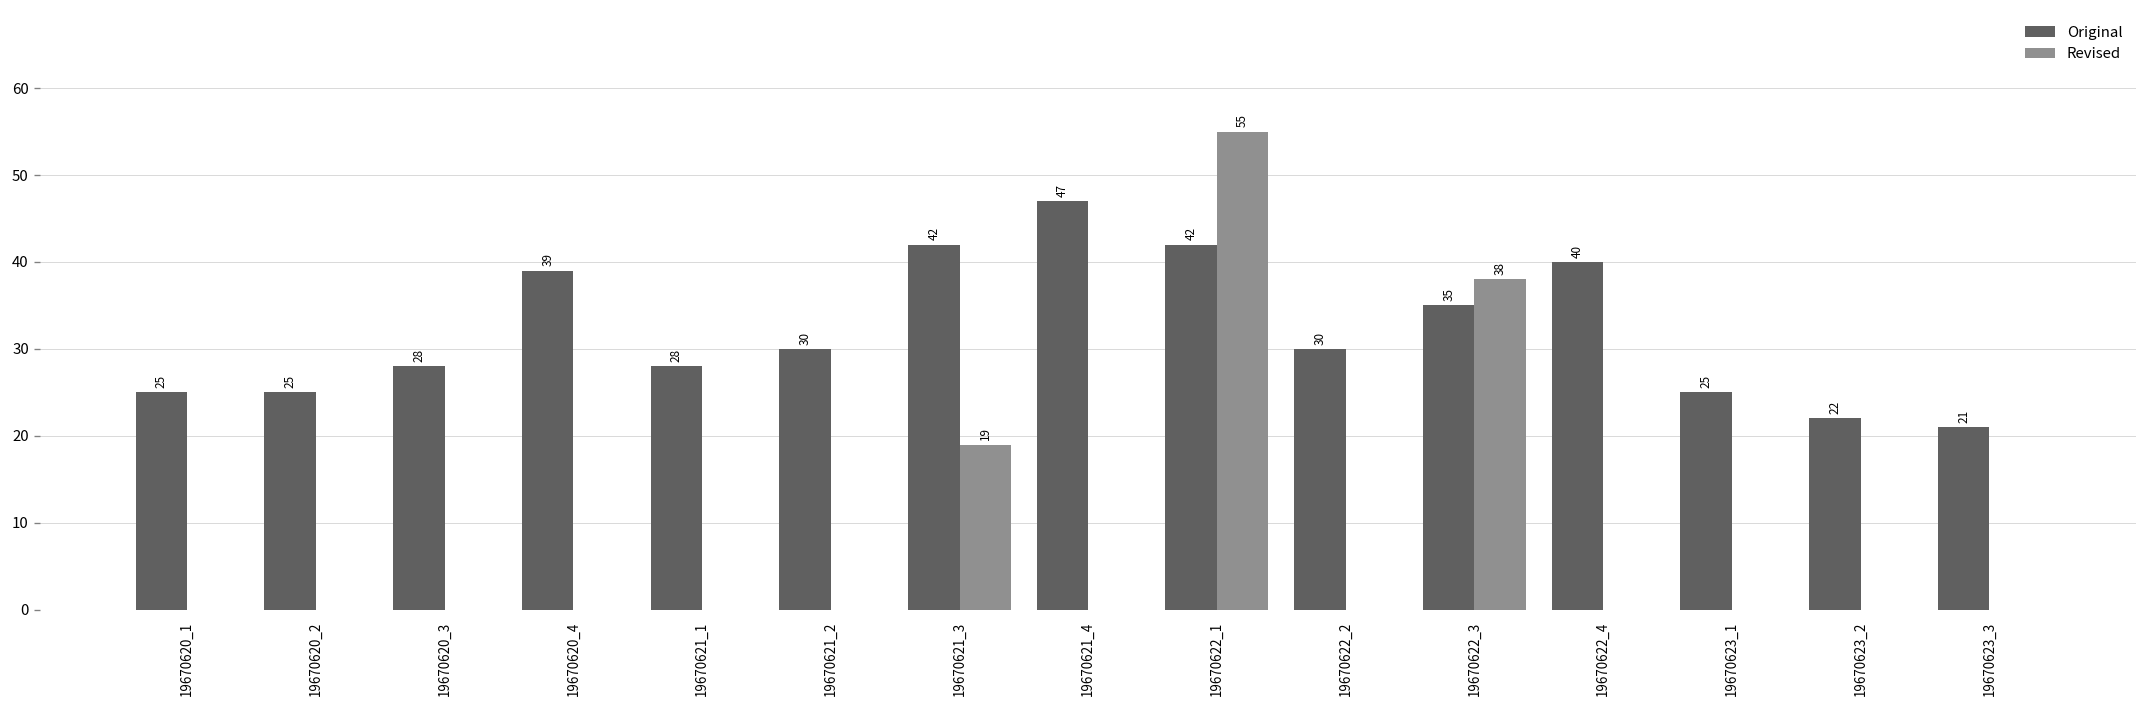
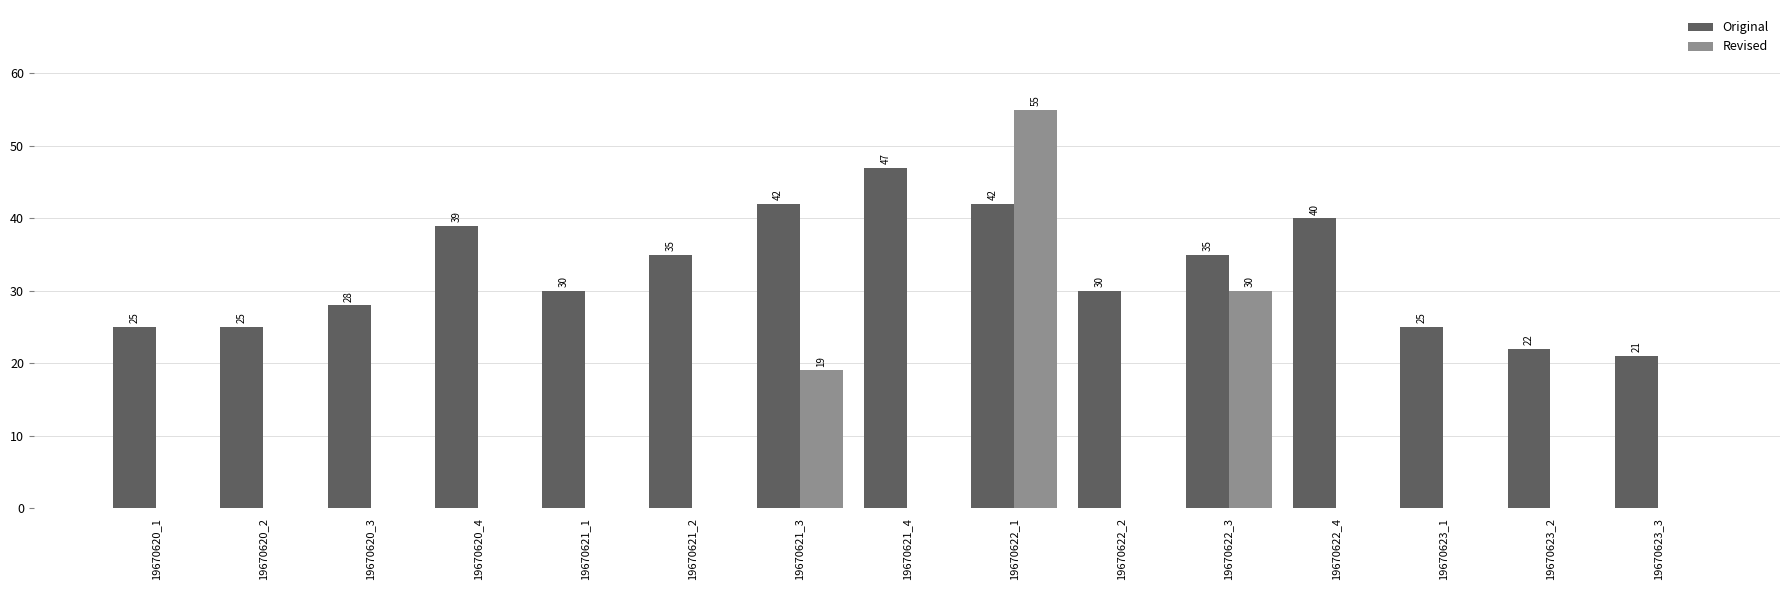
  {
    "Original": {
      "19670620_1": 25,
      "19670620_2": 25,
      "19670620_3": 28,
      "19670620_4": 39,
-     "19670621_1": 28,
-     "19670621_2": 30,
+     "19670621_1": 30,
+     "19670621_2": 35,
      "19670621_3": 42,
      "19670621_4": 47,
      "19670622_1": 42,
      "19670622_2": 30,
      "19670622_3": 35,
      "19670622_4": 40,
      "19670623_1": 25,
      "19670623_2": 22,
      "19670623_3": 21
    },
    "Revised": {
      "19670621_3": 19,
      "19670622_1": 55,
-     "19670622_3": 38
+     "19670622_3": 30
    }
  }
